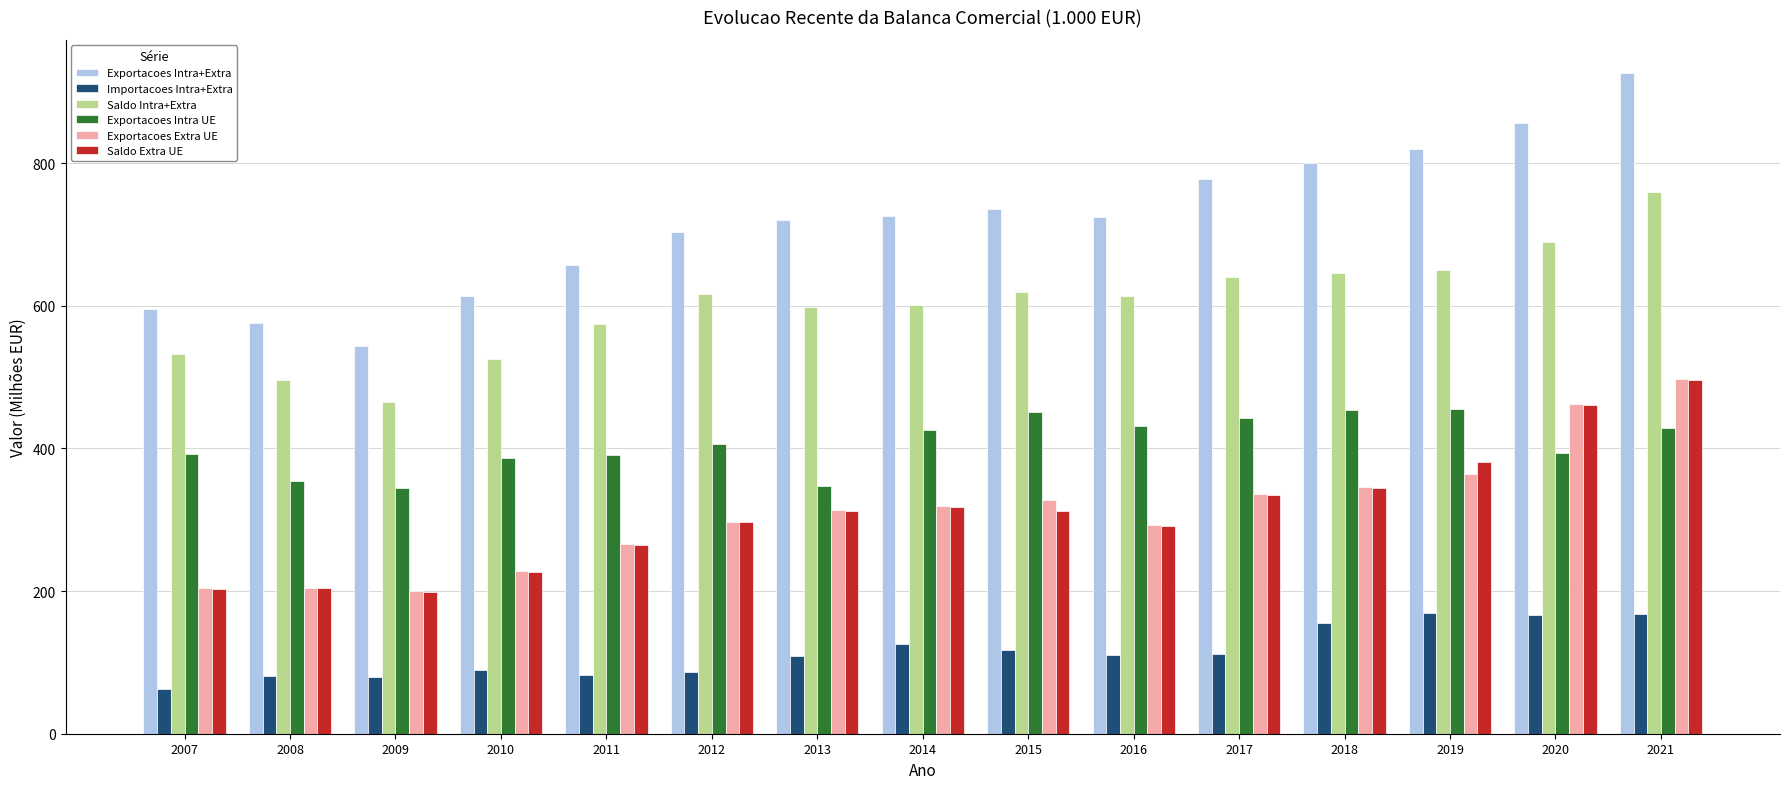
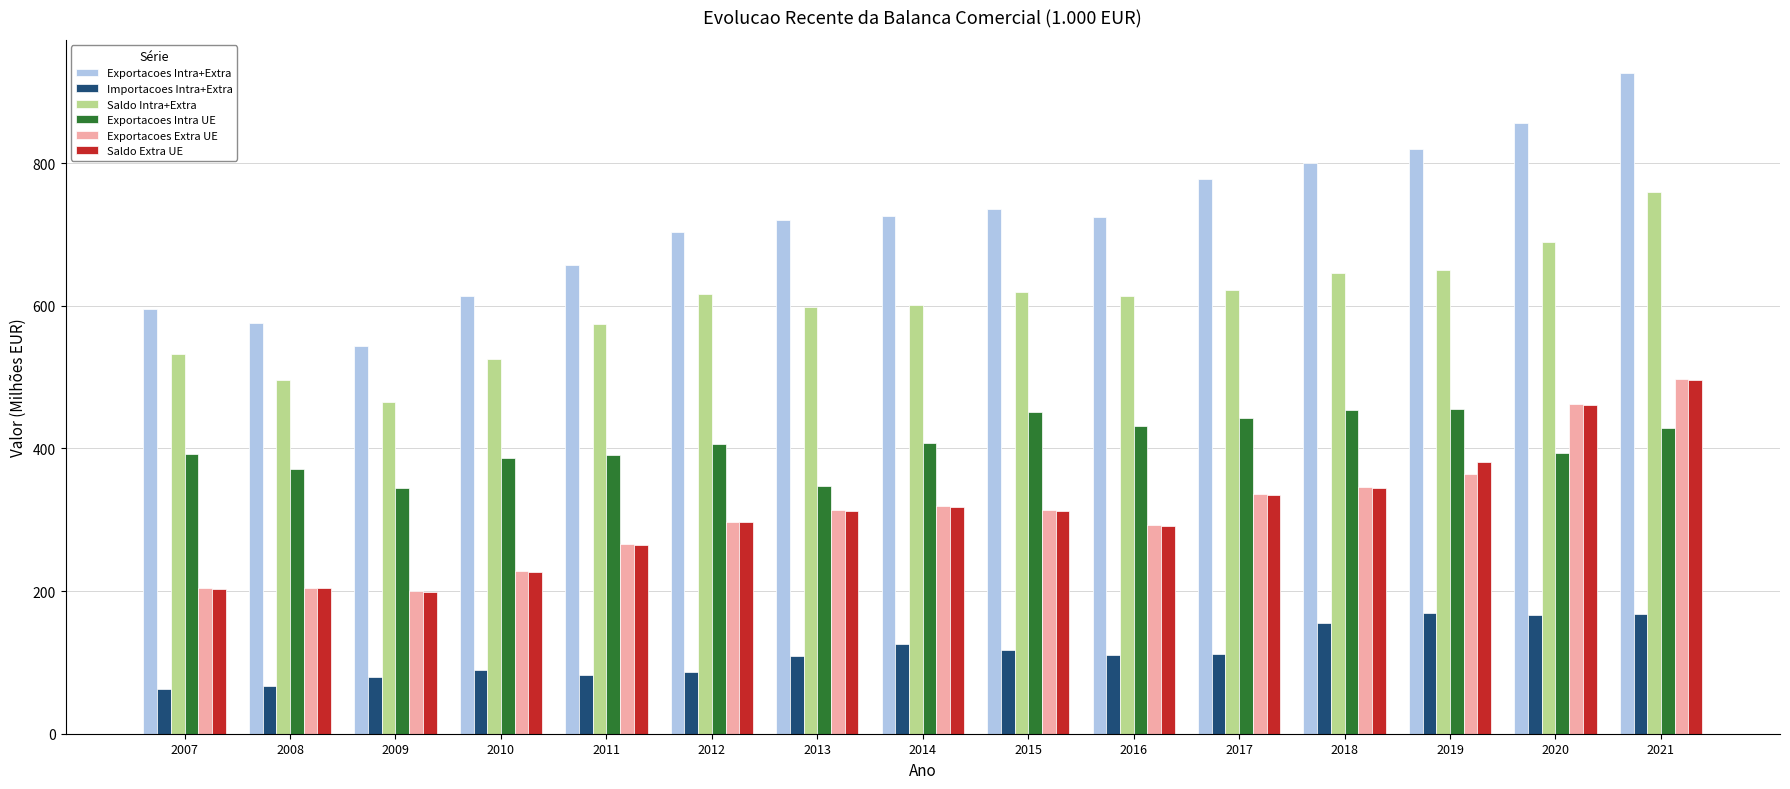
  {
    "Exportacoes Intra+Extra": {
      "2007": 600,
      "2008": 580,
      "2009": 540,
      "2010": 610,
      "2011": 660,
      "2012": 700,
      "2013": 720,
      "2014": 730,
      "2015": 740,
      "2016": 720,
      "2017": 780,
      "2018": 800,
      "2019": 820,
      "2020": 860,
      "2021": 930
    },
    "Importacoes Intra+Extra": {
      "2007": 60,
-     "2008": 80,
+     "2008": 70,
      "2009": 80,
      "2010": 90,
      "2011": 80,
      "2012": 90,
      "2013": 110,
      "2014": 130,
      "2015": 120,
      "2016": 110,
      "2017": 110,
      "2018": 150,
      "2019": 170,
      "2020": 170,
      "2021": 170
    },
    "Saldo Intra+Extra": {
      "2007": 530,
      "2008": 500,
      "2009": 460,
      "2010": 520,
      "2011": 580,
      "2012": 620,
      "2013": 600,
      "2014": 600,
      "2015": 620,
      "2016": 610,
-     "2017": 640,
+     "2017": 620,
      "2018": 650,
      "2019": 650,
      "2020": 690,
      "2021": 760
    },
    "Exportacoes Intra UE": {
      "2007": 390,
-     "2008": 350,
+     "2008": 370,
      "2009": 340,
      "2010": 390,
      "2011": 390,
      "2012": 410,
      "2013": 350,
-     "2014": 430,
+     "2014": 410,
      "2015": 450,
      "2016": 430,
      "2017": 440,
      "2018": 450,
      "2019": 450,
      "2020": 390,
      "2021": 430
    },
    "Exportacoes Extra UE": {
      "2007": 200,
      "2008": 200,
      "2009": 200,
      "2010": 230,
      "2011": 270,
      "2012": 300,
      "2013": 310,
      "2014": 320,
-     "2015": 330,
+     "2015": 310,
      "2016": 290,
      "2017": 340,
      "2018": 350,
      "2019": 360,
      "2020": 460,
      "2021": 500
    },
    "Saldo Extra UE": {
      "2007": 200,
      "2008": 200,
      "2009": 200,
      "2010": 230,
      "2011": 260,
      "2012": 300,
      "2013": 310,
      "2014": 320,
      "2015": 310,
      "2016": 290,
      "2017": 330,
      "2018": 340,
      "2019": 380,
      "2020": 460,
      "2021": 500
    }
  }
